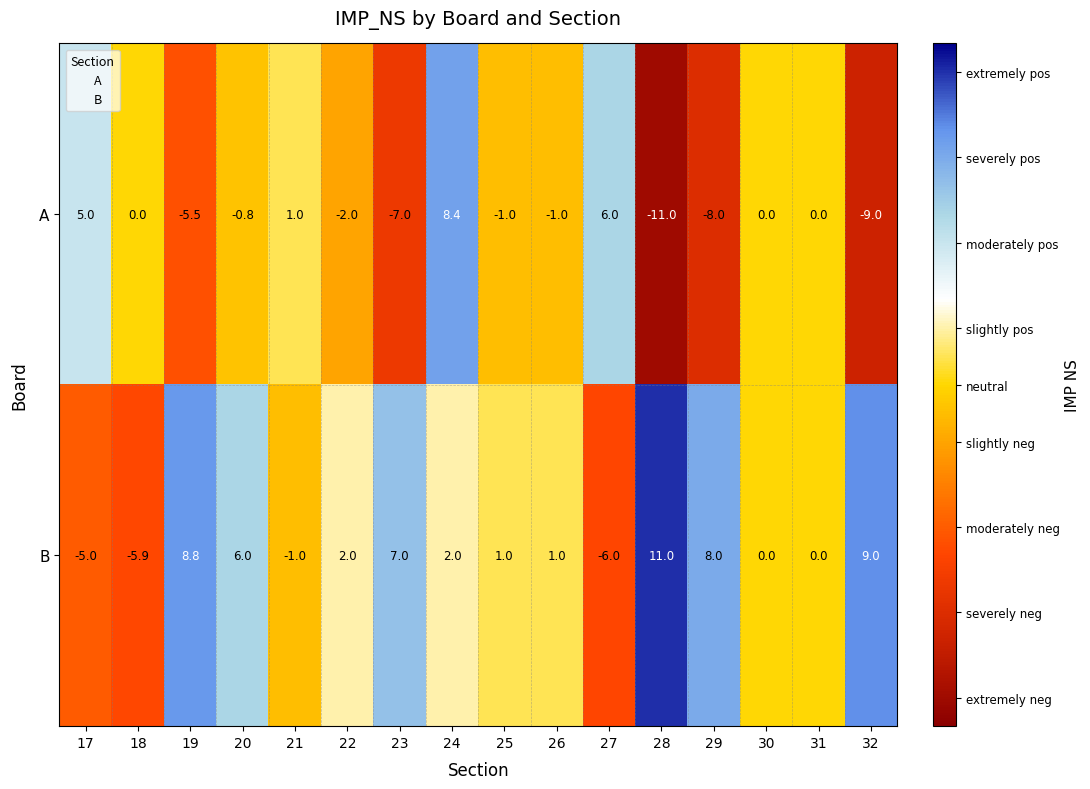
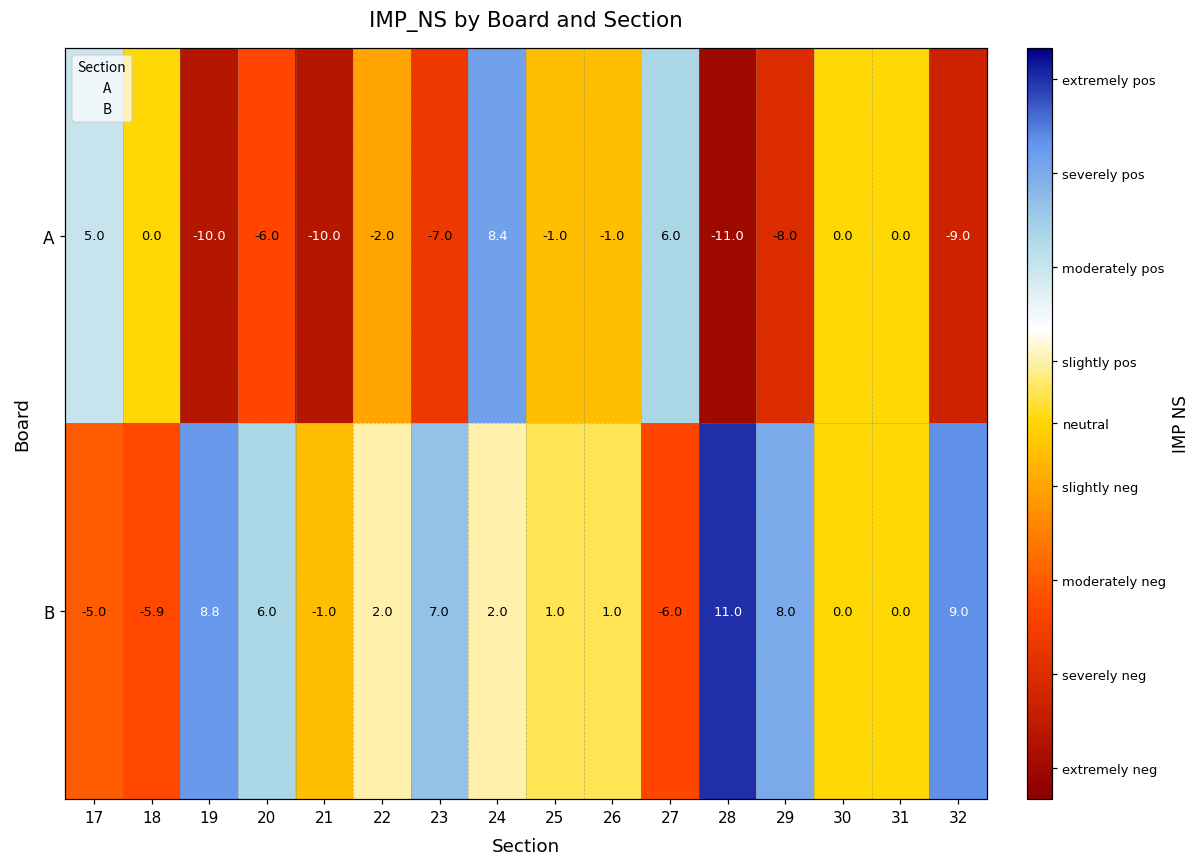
  {
    "A": {
      "17": 5.0,
      "18": 0.0,
-     "19": -5.5,
-     "20": -0.8,
-     "21": 1.0,
+     "19": -10.0,
+     "20": -6.0,
+     "21": -10.0,
      "22": -2.0,
      "23": -7.0,
      "24": 8.4,
      "25": -1.0,
      "26": -1.0,
      "27": 6.0,
      "28": -11.0,
      "29": -8.0,
      "30": 0.0,
      "31": 0.0,
      "32": -9.0
    },
    "B": {
      "17": -5.0,
      "18": -5.9,
      "19": 8.8,
      "20": 6.0,
      "21": -1.0,
      "22": 2.0,
      "23": 7.0,
      "24": 2.0,
      "25": 1.0,
      "26": 1.0,
      "27": -6.0,
      "28": 11.0,
      "29": 8.0,
      "30": 0.0,
      "31": 0.0,
      "32": 9.0
    }
  }
